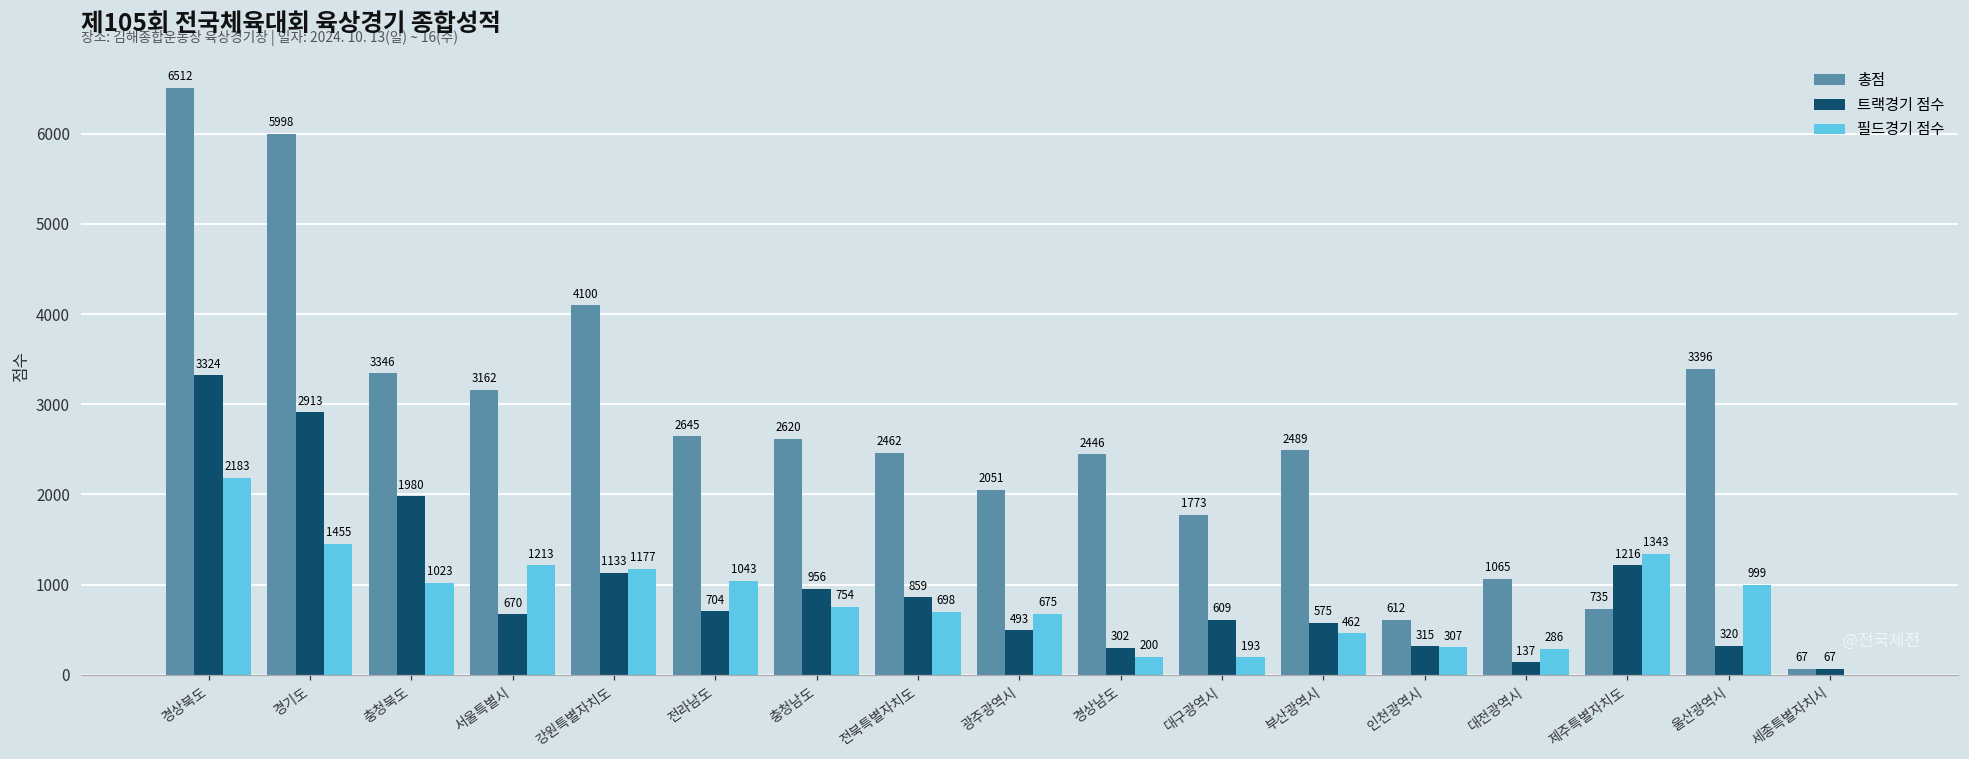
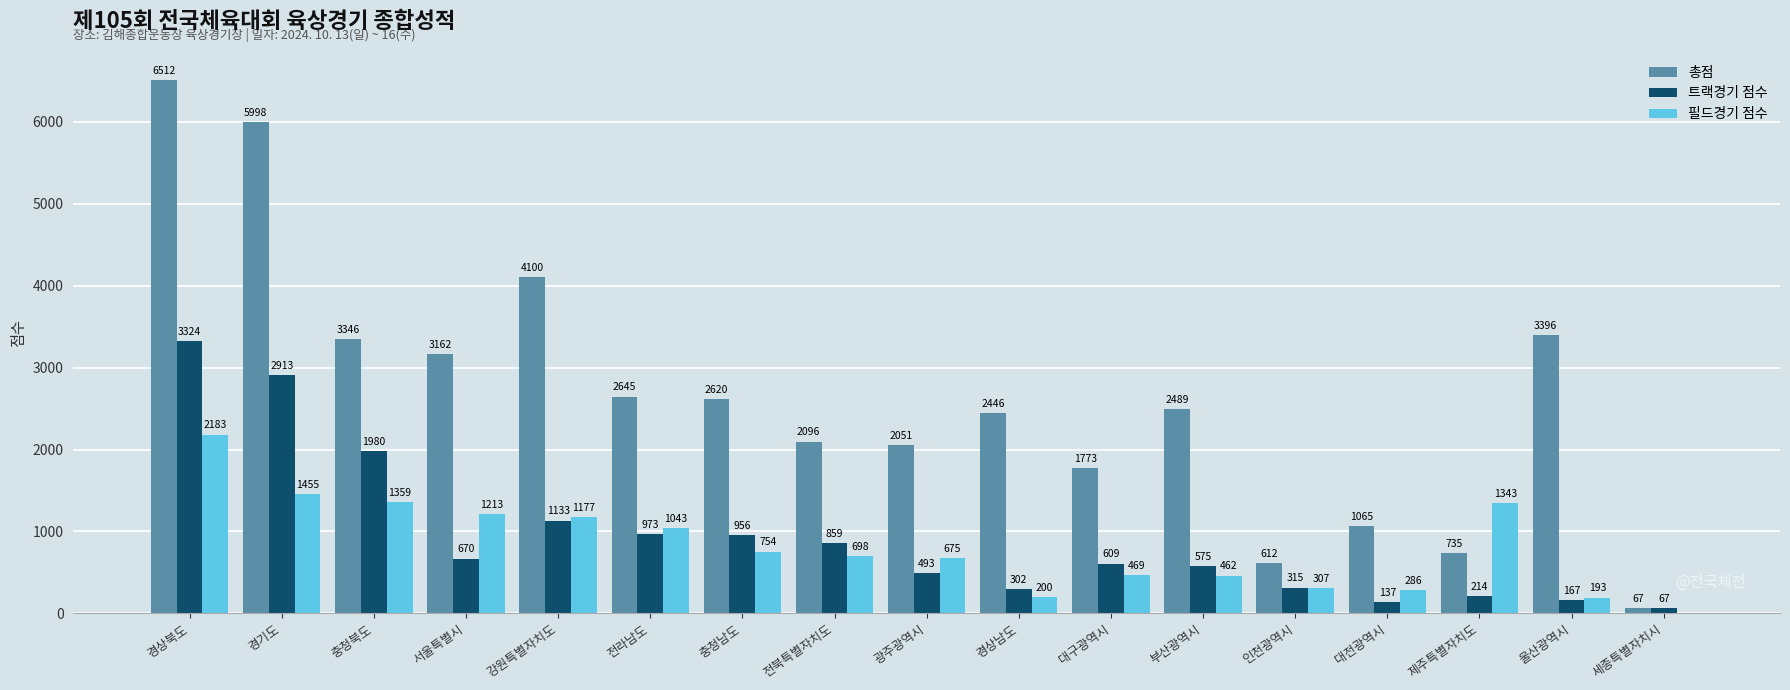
  {
    "총점": {
      "경상북도": 6512,
      "경기도": 5998,
      "충청북도": 3346,
      "서울특별시": 3162,
      "강원특별자치도": 4100,
      "전라남도": 2645,
      "충청남도": 2620,
-     "전북특별자치도": 2462,
+     "전북특별자치도": 2096,
      "광주광역시": 2051,
      "경상남도": 2446,
      "대구광역시": 1773,
      "부산광역시": 2489,
      "인천광역시": 612,
      "대전광역시": 1065,
      "제주특별자치도": 735,
      "울산광역시": 3396,
      "세종특별자치시": 67
    },
    "트랙경기 점수": {
      "경상북도": 3324,
      "경기도": 2913,
      "충청북도": 1980,
      "서울특별시": 670,
      "강원특별자치도": 1133,
-     "전라남도": 704,
+     "전라남도": 973,
      "충청남도": 956,
      "전북특별자치도": 859,
      "광주광역시": 493,
      "경상남도": 302,
      "대구광역시": 609,
      "부산광역시": 575,
      "인천광역시": 315,
      "대전광역시": 137,
-     "제주특별자치도": 1216,
-     "울산광역시": 320,
+     "제주특별자치도": 214,
+     "울산광역시": 167,
      "세종특별자치시": 67
    },
    "필드경기 점수": {
      "경상북도": 2183,
      "경기도": 1455,
-     "충청북도": 1023,
+     "충청북도": 1359,
      "서울특별시": 1213,
      "강원특별자치도": 1177,
      "전라남도": 1043,
      "충청남도": 754,
      "전북특별자치도": 698,
      "광주광역시": 675,
      "경상남도": 200,
-     "대구광역시": 193,
+     "대구광역시": 469,
      "부산광역시": 462,
      "인천광역시": 307,
      "대전광역시": 286,
      "제주특별자치도": 1343,
-     "울산광역시": 999
+     "울산광역시": 193
    }
  }
